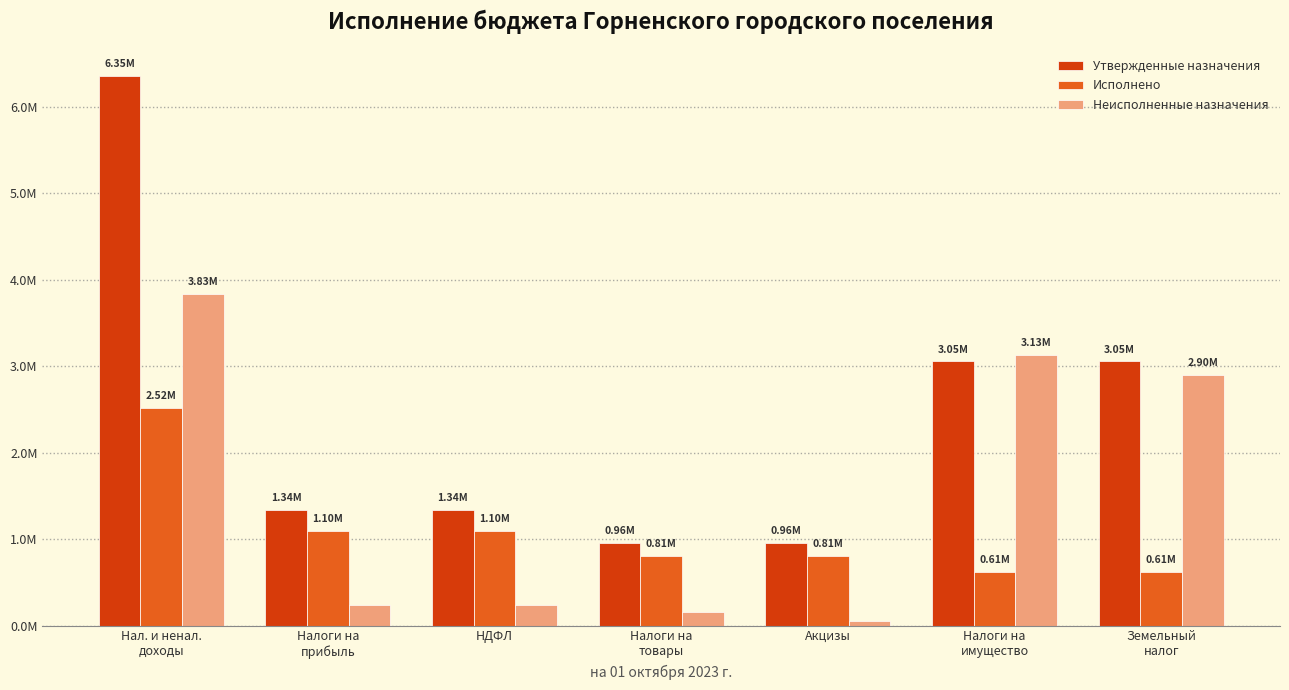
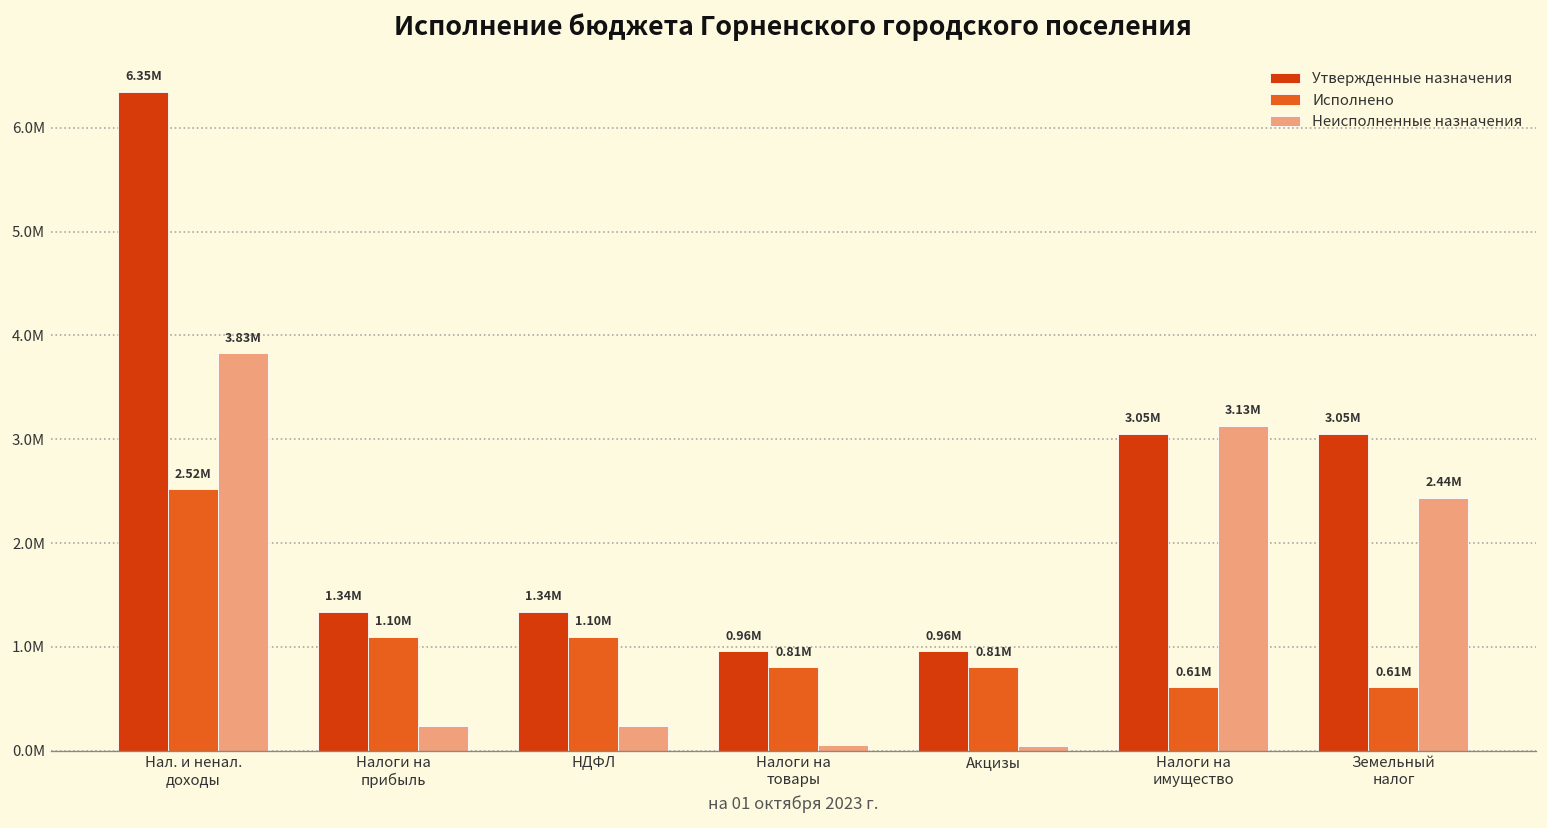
  {
    "Неисполненные назначения": {
-     "Налоги на товары": "0.2М",
-     "Земельный налог": "2.90М"
+     "Налоги на товары": "0.1М",
+     "Земельный налог": "2.44М"
    }
  }
